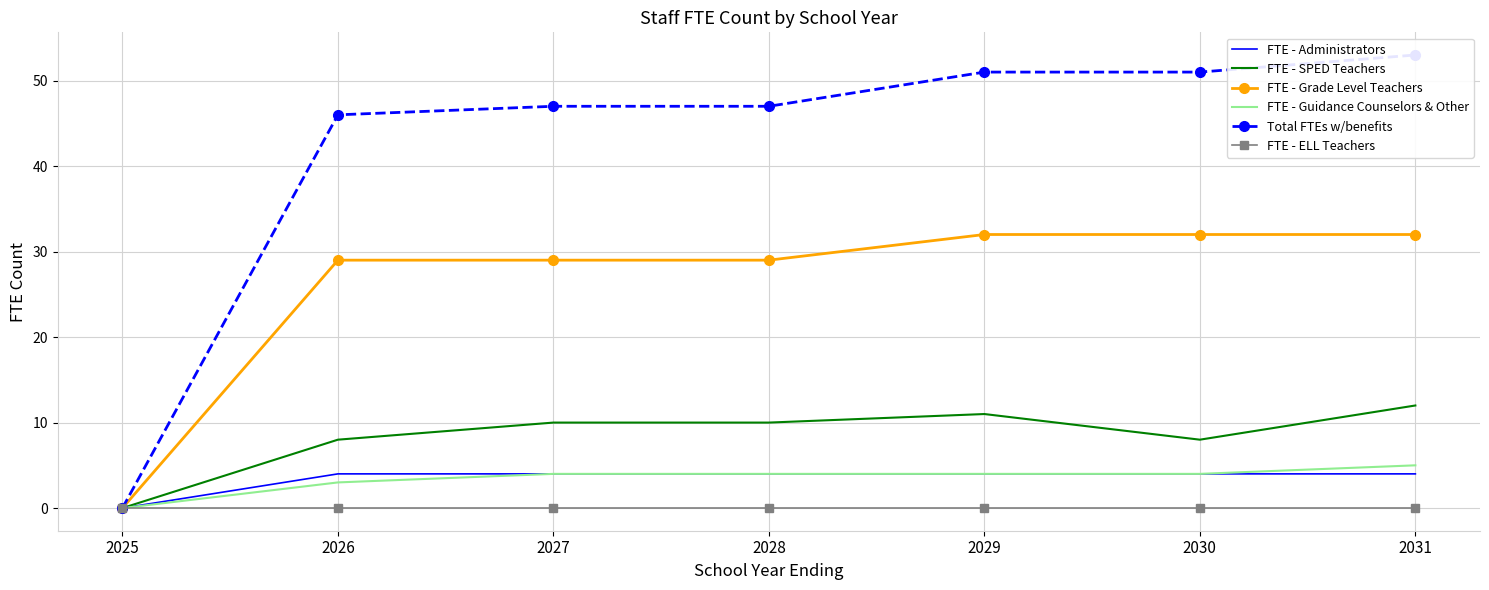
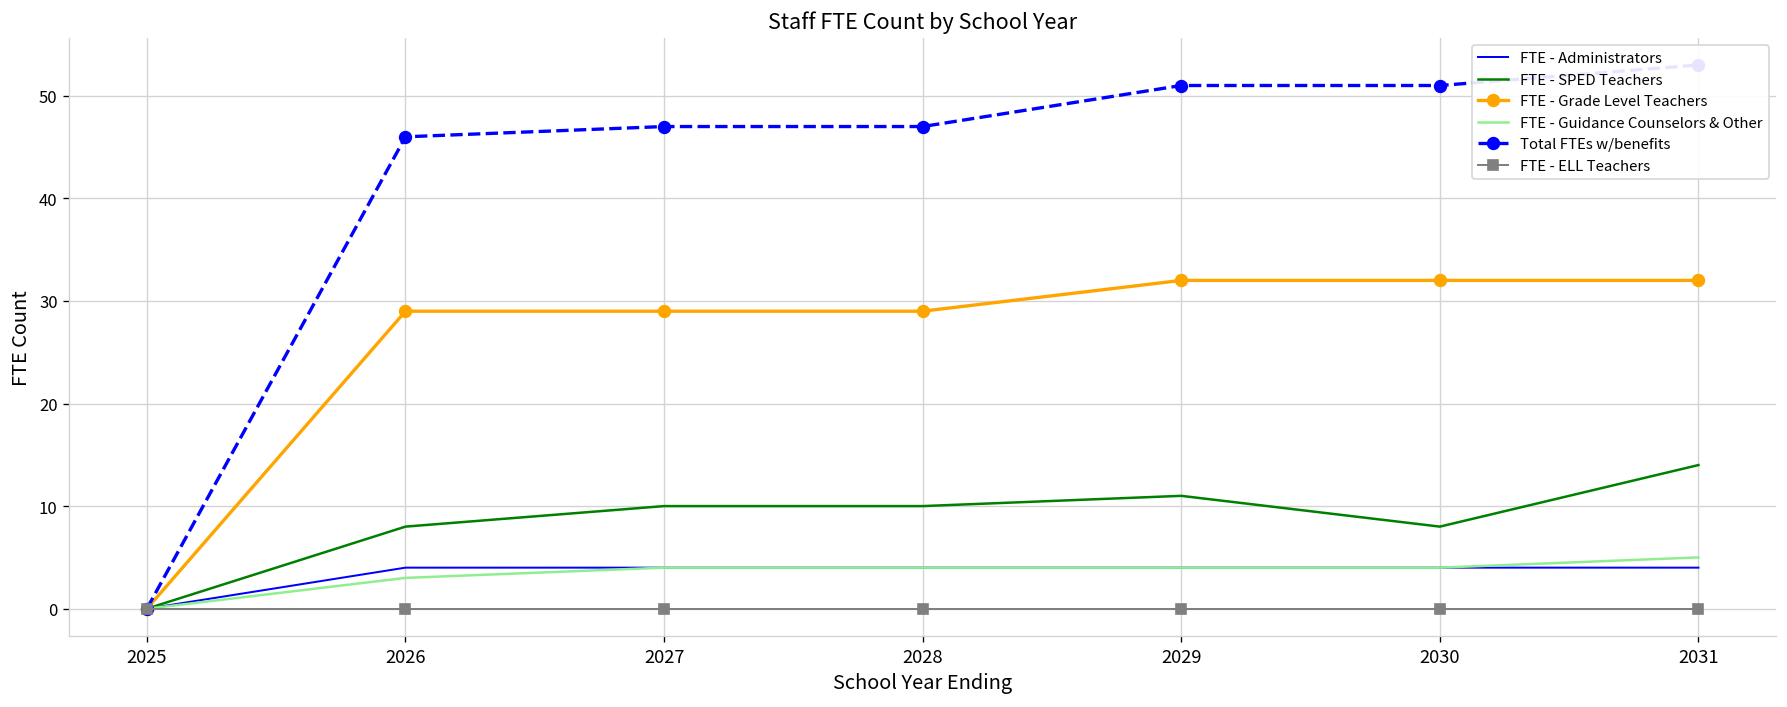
  {
    "FTE - SPED Teachers": {
      "2026": 8,
      "2027": 10,
      "2028": 10,
      "2029": 11,
      "2030": 8,
-     "2031": 12
+     "2031": 14
    },
    "FTE - Grade Level Teachers": {
      "2026": 29,
      "2027": 29,
      "2028": 29,
      "2029": 32,
      "2030": 32,
      "2031": 32
    },
    "FTE - Guidance Counselors & Other": {
      "2026": 3,
      "2031": 5
    },
    "FTE - ELL Teachers": {
      "2026": 0,
      "2027": 0,
      "2028": 0,
      "2029": 0,
      "2030": 0,
      "2031": 0
    }
  }
